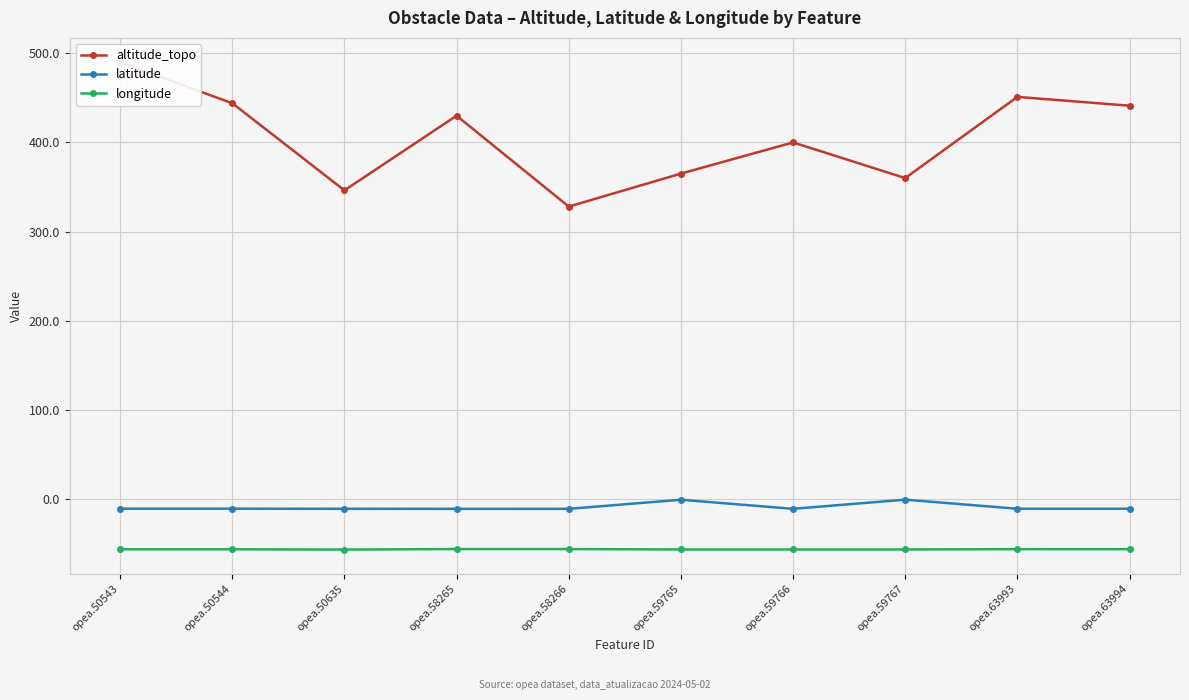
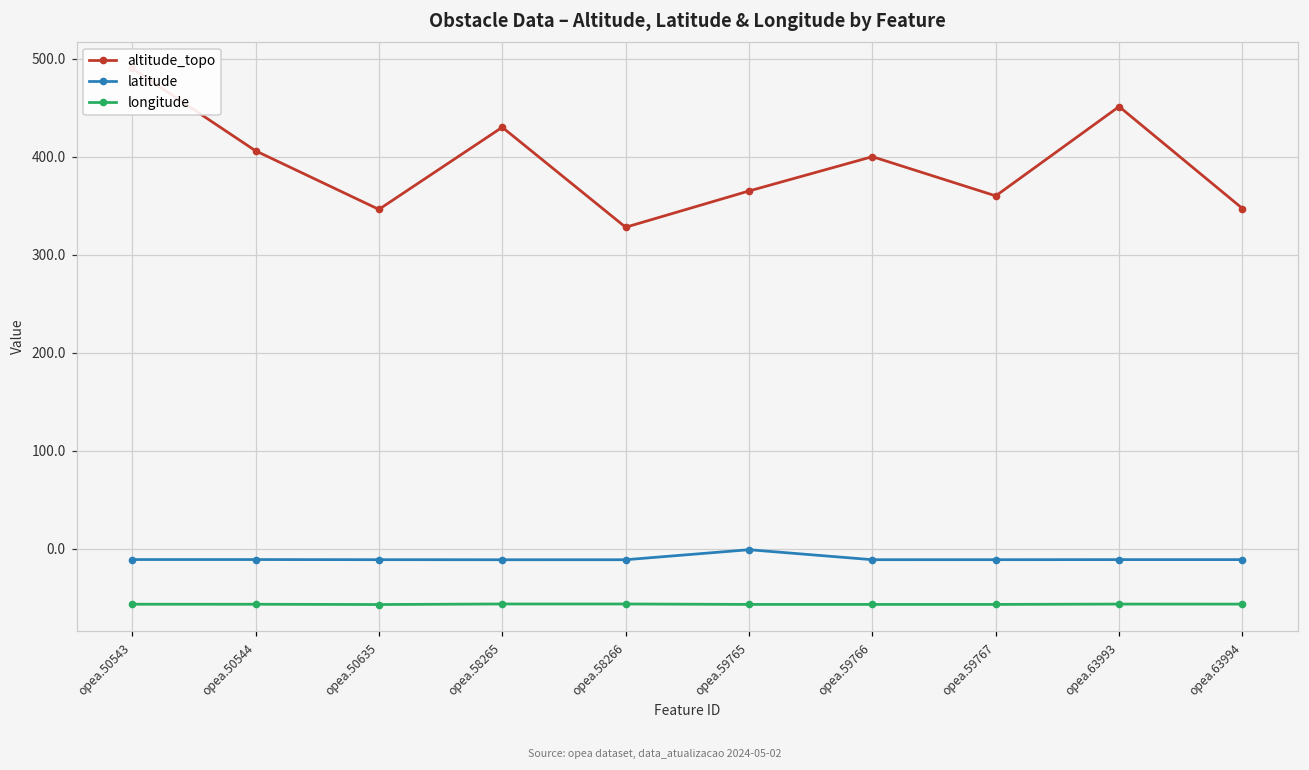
  {
    "altitude_topo": {
-     "opea.50544": 440,
+     "opea.50544": 410,
      "opea.50635": 350,
      "opea.58265": 430,
      "opea.58266": 330,
      "opea.59765": 370,
      "opea.59766": 400,
      "opea.59767": 360,
      "opea.63993": 450,
-     "opea.63994": 440
+     "opea.63994": 350
    },
    "latitude": {
      "opea.50543": -10,
      "opea.50544": -10,
      "opea.50635": -10,
      "opea.58265": -10,
      "opea.58266": -10,
      "opea.59765": 0,
      "opea.59766": -10,
-     "opea.59767": 0,
+     "opea.59767": -10,
      "opea.63993": -10,
      "opea.63994": -10
    },
    "longitude": {
      "opea.50543": -60,
      "opea.50544": -60,
      "opea.50635": -60,
      "opea.58265": -60,
      "opea.58266": -60,
      "opea.59765": -60,
      "opea.59766": -60,
      "opea.59767": -60,
      "opea.63993": -60,
      "opea.63994": -60
    }
  }
